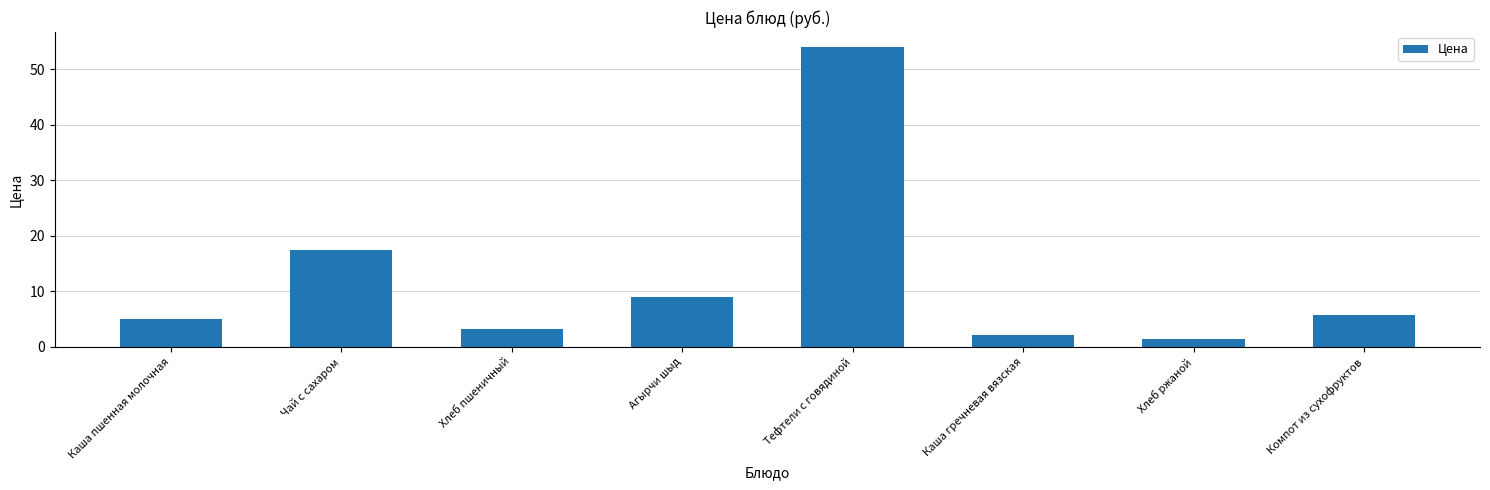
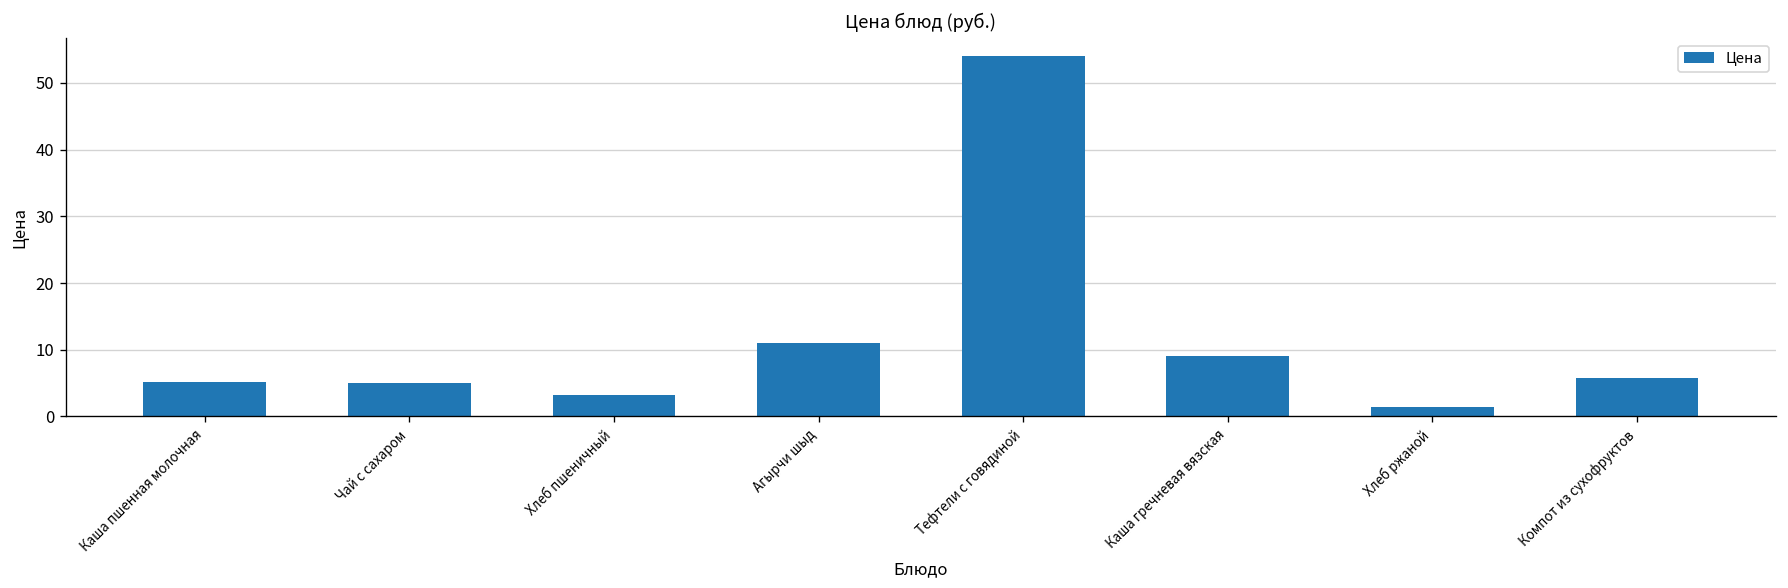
  {
    "Каша пшенная молочная": 5,
-   "Чай с сахаром": 18,
+   "Чай с сахаром": 5,
    "Хлеб пшеничный": 3,
-   "Агырчи шыд": 9,
+   "Агырчи шыд": 11,
    "Тефтели с говядиной": 54,
-   "Каша гречневая вязская": 2,
+   "Каша гречневая вязская": 9,
    "Хлеб ржаной": 1,
    "Компот из сухофруктов": 6
  }
